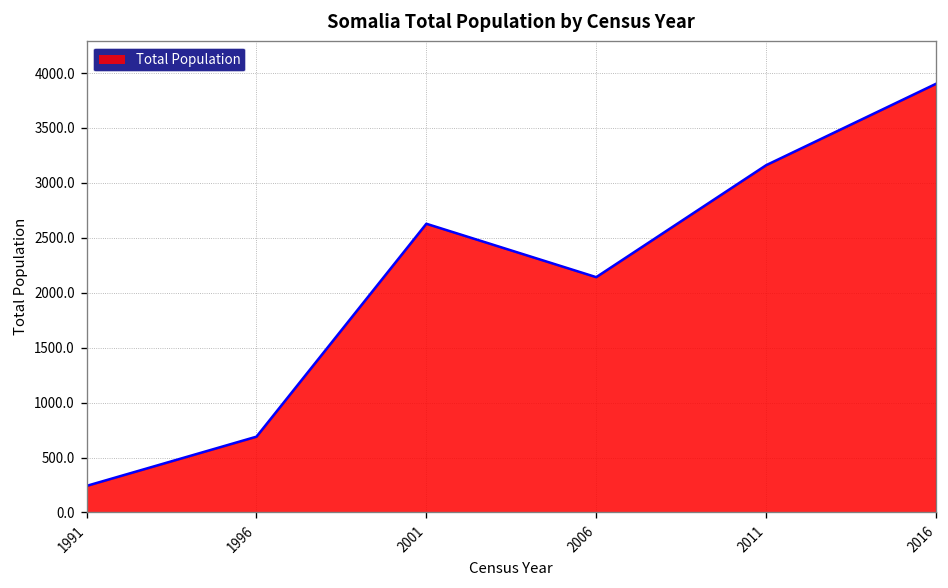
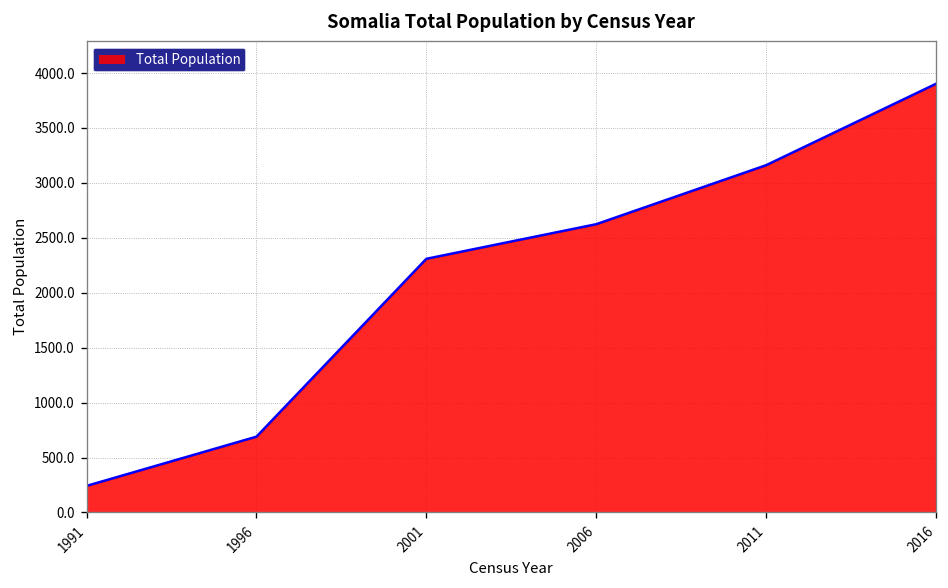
  {
    "1991": 200,
    "1996": 700,
-   "2001": 2600,
-   "2006": 2100,
+   "2001": 2300,
+   "2006": 2600,
    "2011": 3200,
    "2016": 3900
  }
